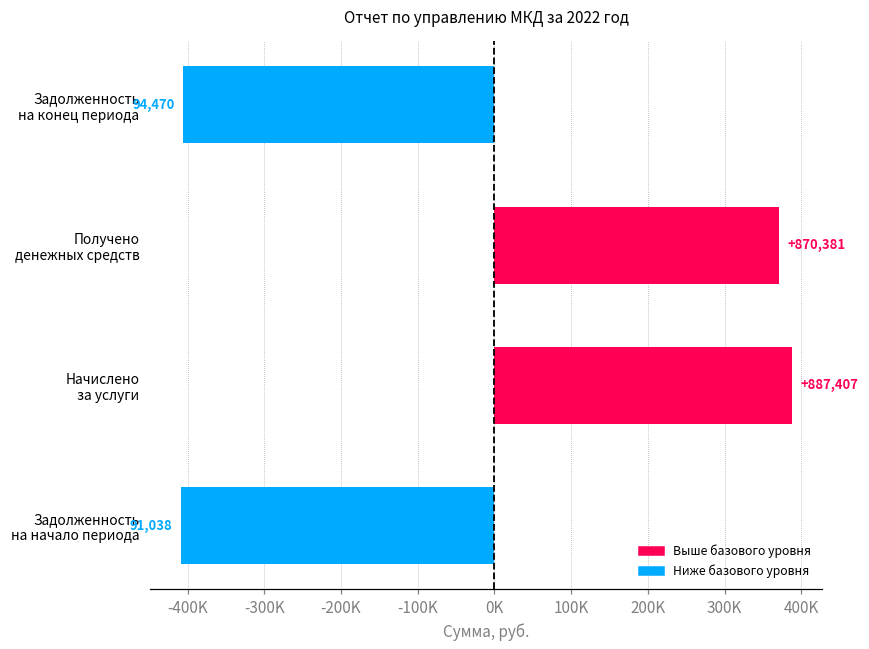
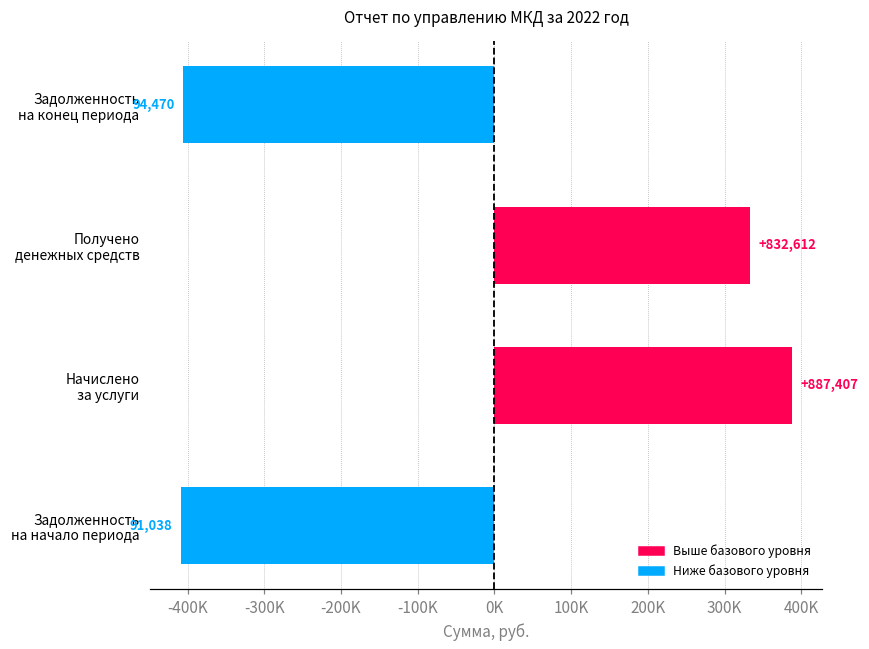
  {
-   "Получено денежных средств": "+870,381"
+   "Получено денежных средств": "+832,612"
  }
